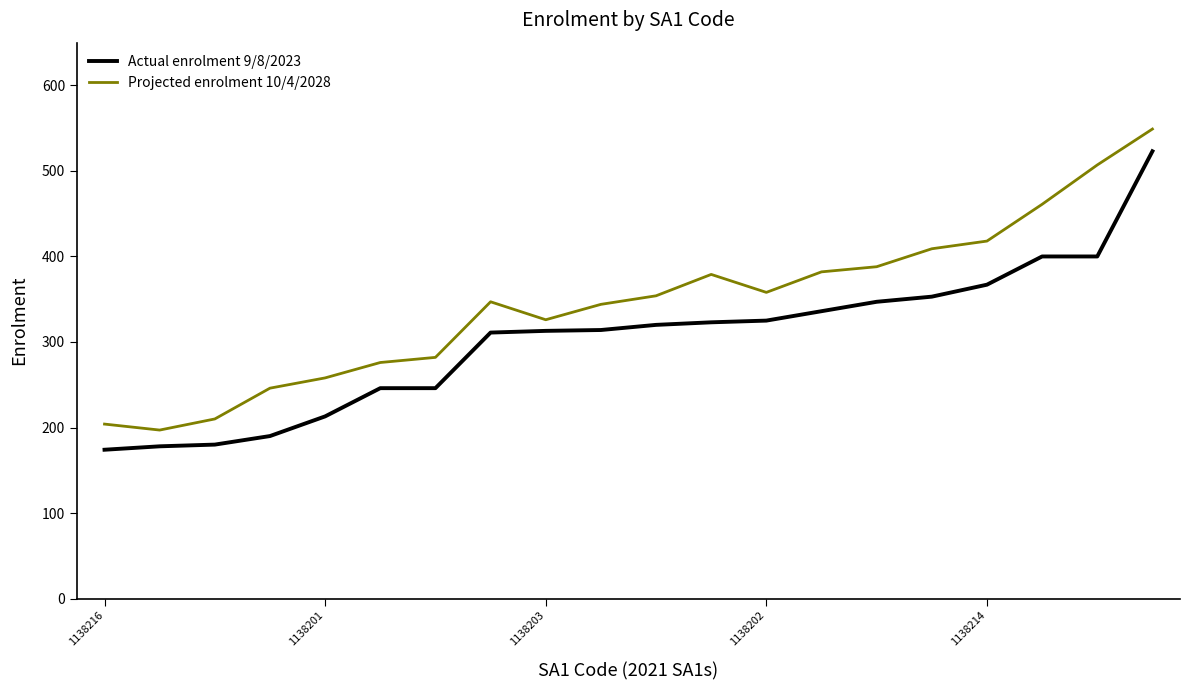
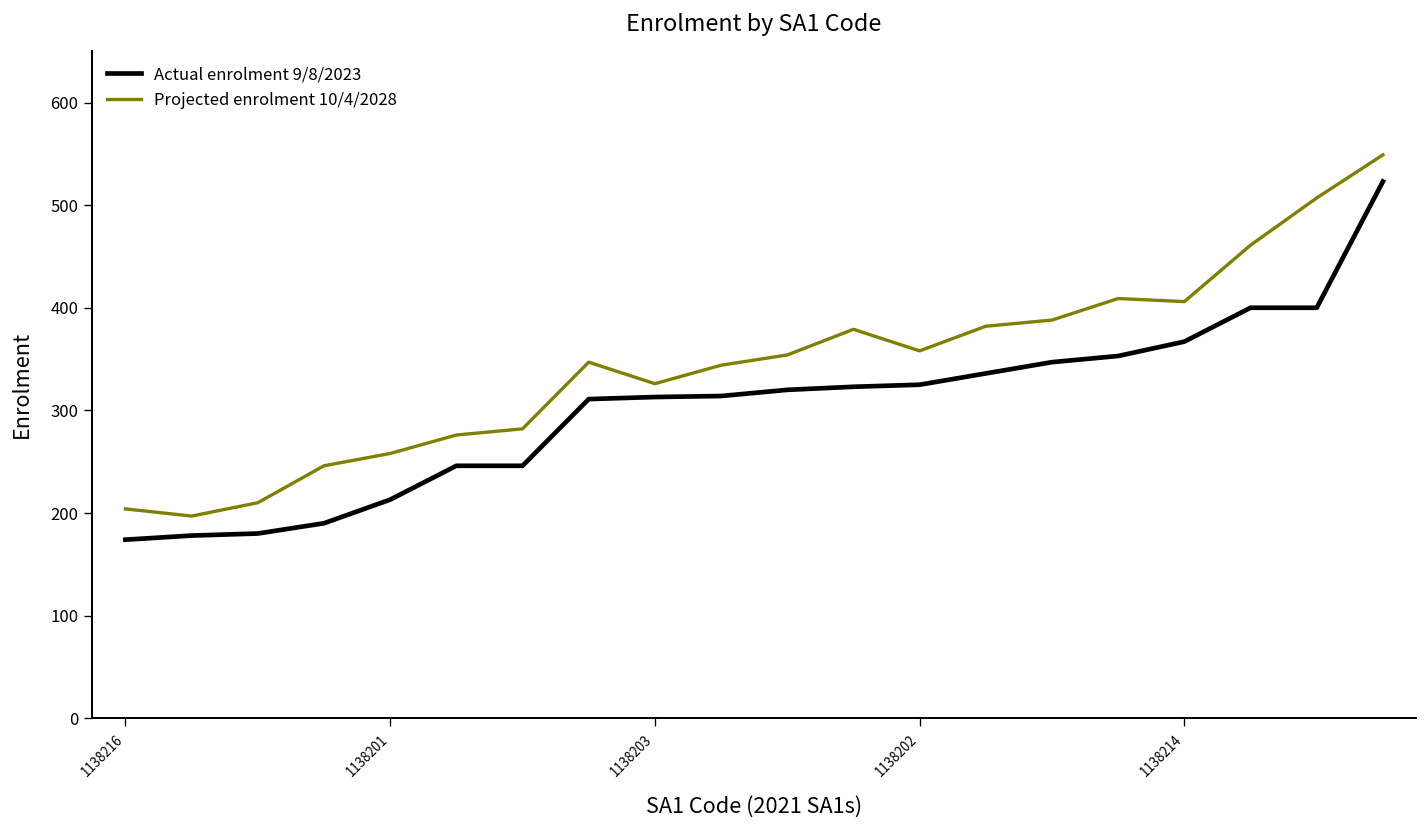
  {
    "Actual enrolment 9/8/2023": {
      "1138201": 210,
      "1138214": 370
    },
    "Projected enrolment 10/4/2028": {
      "1138201": 260,
-     "1138214": 420
+     "1138214": 410
    }
  }
